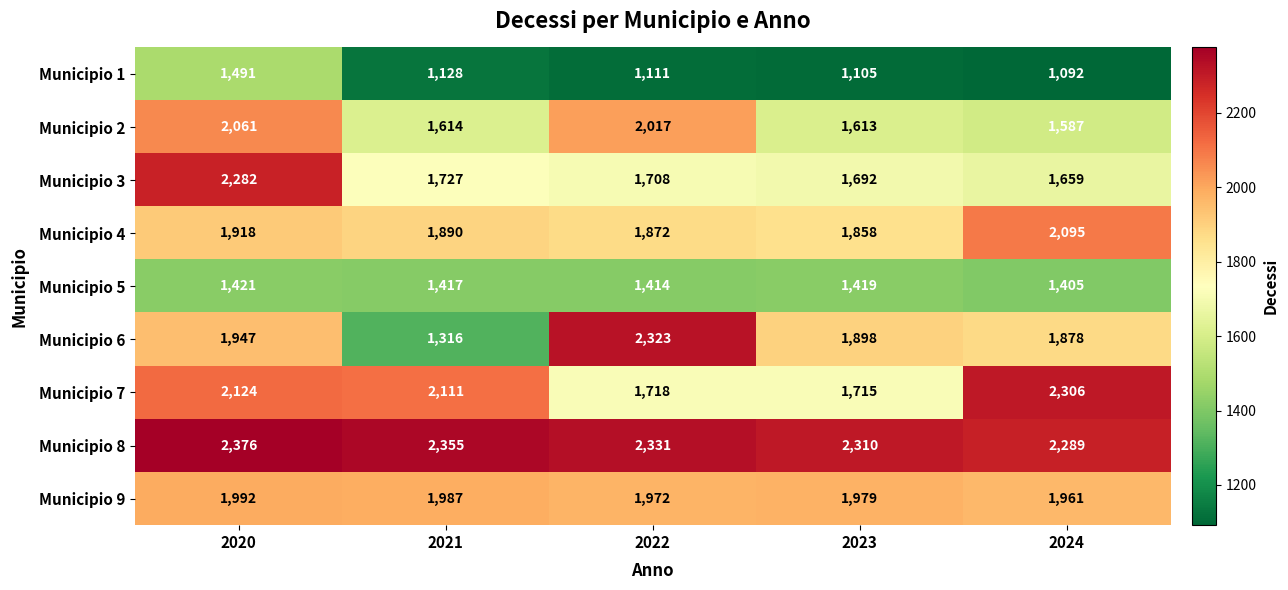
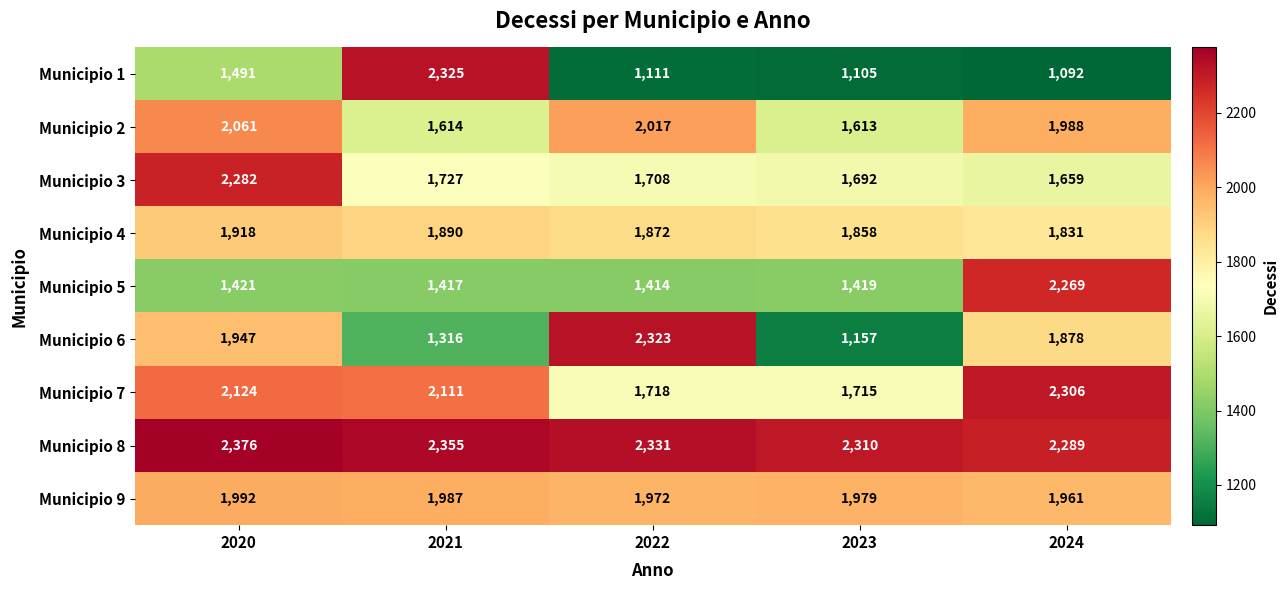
  {
    "Municipio 1": {
      "2020": "1,491",
-     "2021": "1,128",
+     "2021": "2,325",
      "2022": "1,111",
      "2023": "1,105",
      "2024": "1,092"
    },
    "Municipio 2": {
      "2020": "2,061",
      "2021": "1,614",
      "2022": "2,017",
      "2023": "1,613",
-     "2024": "1,587"
+     "2024": "1,988"
    },
    "Municipio 3": {
      "2020": "2,282",
      "2021": "1,727",
      "2022": "1,708",
      "2023": "1,692",
      "2024": "1,659"
    },
    "Municipio 4": {
      "2020": "1,918",
      "2021": "1,890",
      "2022": "1,872",
      "2023": "1,858",
-     "2024": "2,095"
+     "2024": "1,831"
    },
    "Municipio 5": {
      "2020": "1,421",
      "2021": "1,417",
      "2022": "1,414",
      "2023": "1,419",
-     "2024": "1,405"
+     "2024": "2,269"
    },
    "Municipio 6": {
      "2020": "1,947",
      "2021": "1,316",
      "2022": "2,323",
-     "2023": "1,898",
+     "2023": "1,157",
      "2024": "1,878"
    },
    "Municipio 7": {
      "2020": "2,124",
      "2021": "2,111",
      "2022": "1,718",
      "2023": "1,715",
      "2024": "2,306"
    },
    "Municipio 8": {
      "2020": "2,376",
      "2021": "2,355",
      "2022": "2,331",
      "2023": "2,310",
      "2024": "2,289"
    },
    "Municipio 9": {
      "2020": "1,992",
      "2021": "1,987",
      "2022": "1,972",
      "2023": "1,979",
      "2024": "1,961"
    }
  }
